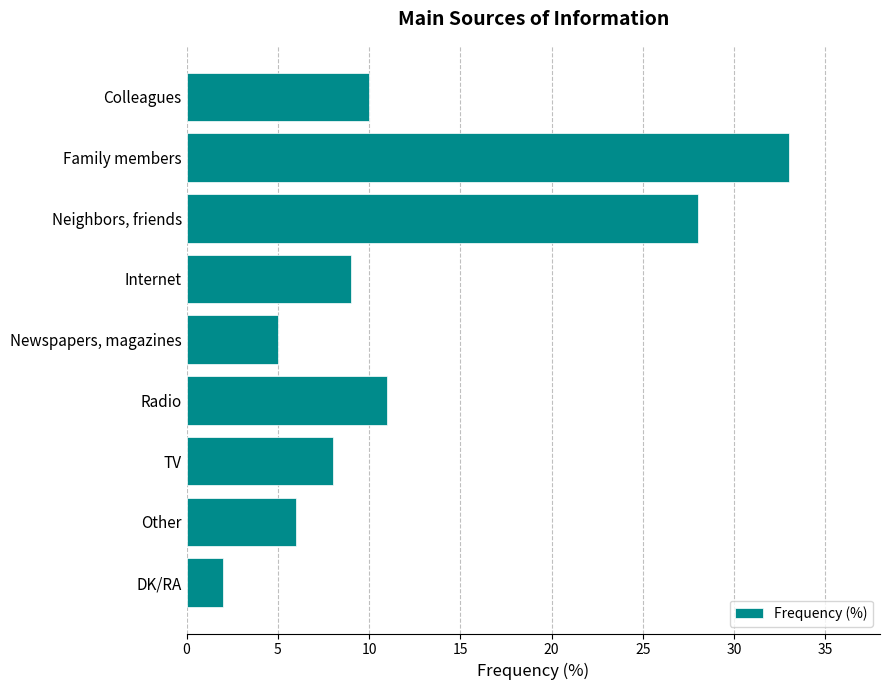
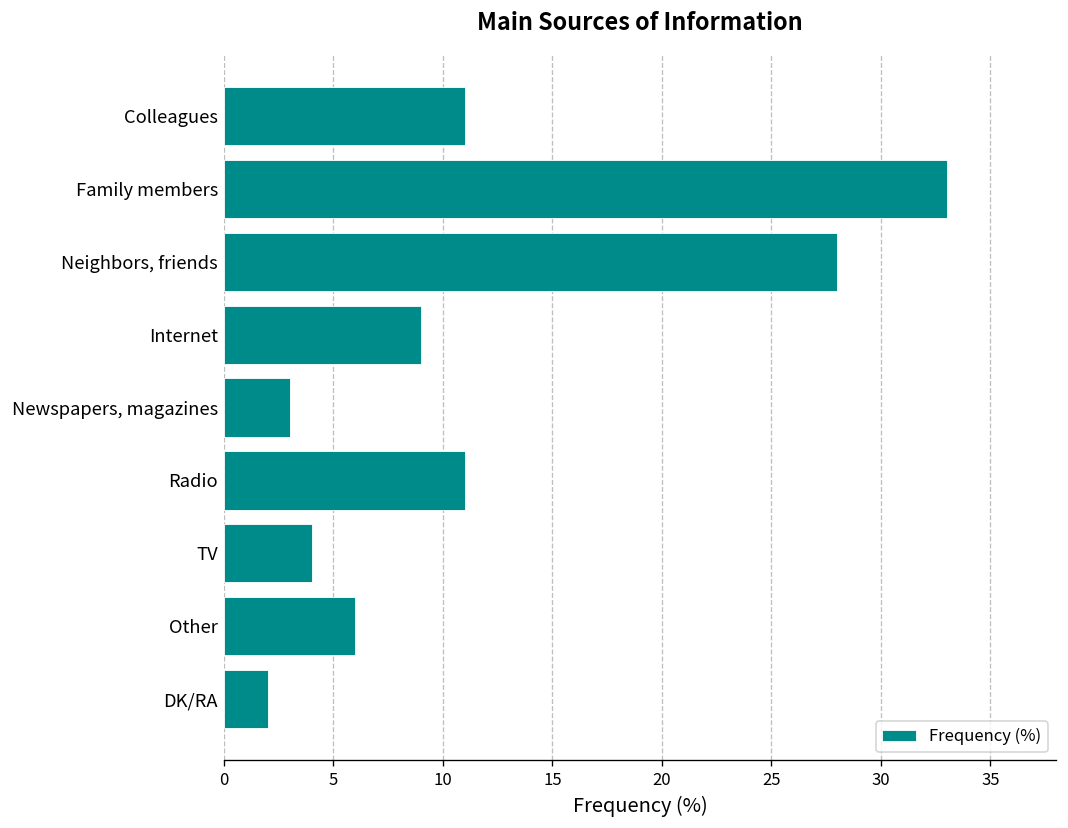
  {
-   "Colleagues": 10,
+   "Colleagues": 11,
    "Family members": 33,
    "Neighbors, friends": 28,
    "Internet": 9,
-   "Newspapers, magazines": 5,
+   "Newspapers, magazines": 3,
    "Radio": 11,
-   "TV": 8,
+   "TV": 4,
    "Other": 6,
    "DK/RA": 2
  }
